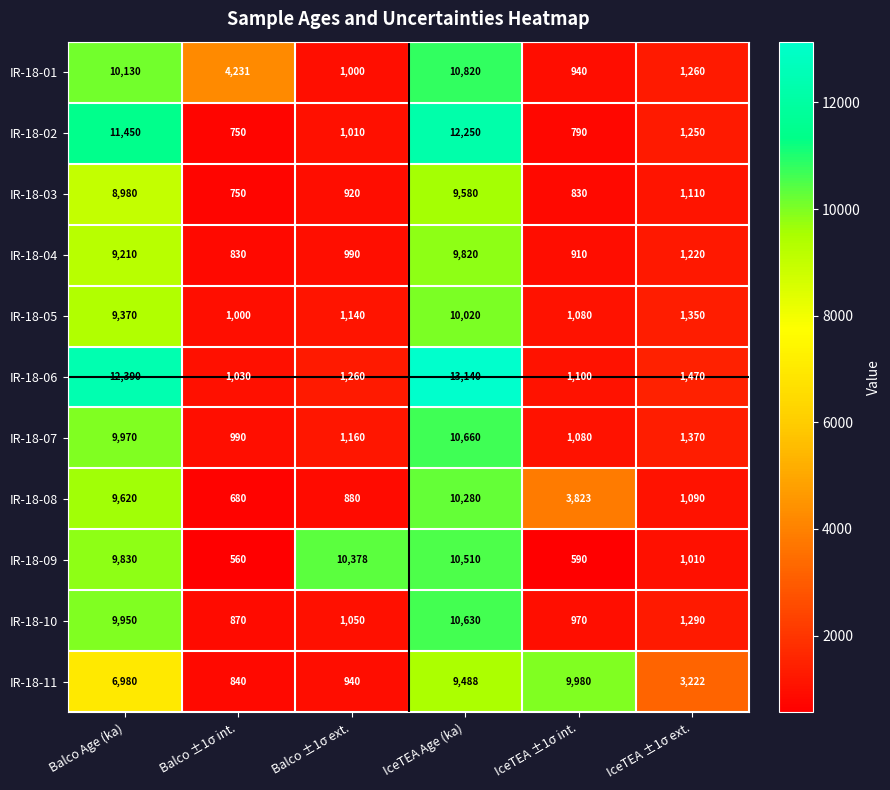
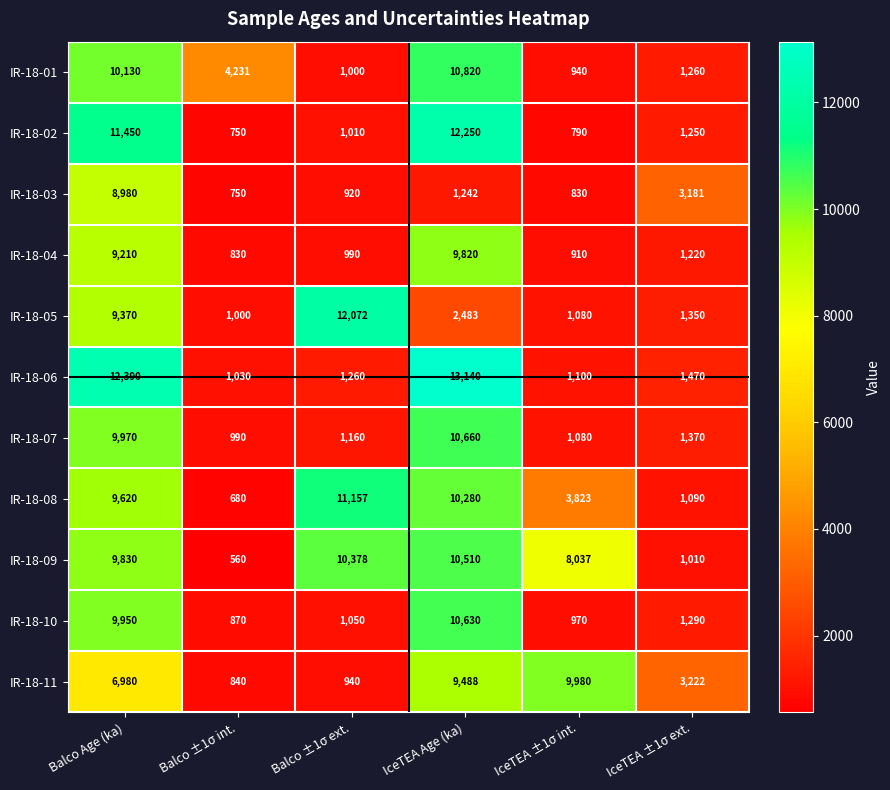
  {
    "IR-18-01": {
      "Balco Age (ka)": "10,130",
      "Balco ±1σ int.": "4,231",
      "Balco ±1σ ext.": "1,000",
      "IceTEA Age (ka)": "10,820",
      "IceTEA ±1σ int.": "940",
      "IceTEA ±1σ ext.": "1,260"
    },
    "IR-18-02": {
      "Balco Age (ka)": "11,450",
      "Balco ±1σ int.": "750",
      "Balco ±1σ ext.": "1,010",
      "IceTEA Age (ka)": "12,250",
      "IceTEA ±1σ int.": "790",
      "IceTEA ±1σ ext.": "1,250"
    },
    "IR-18-03": {
      "Balco Age (ka)": "8,980",
      "Balco ±1σ int.": "750",
      "Balco ±1σ ext.": "920",
-     "IceTEA Age (ka)": "9,580",
+     "IceTEA Age (ka)": "1,242",
      "IceTEA ±1σ int.": "830",
-     "IceTEA ±1σ ext.": "1,110"
+     "IceTEA ±1σ ext.": "3,181"
    },
    "IR-18-04": {
      "Balco Age (ka)": "9,210",
      "Balco ±1σ int.": "830",
      "Balco ±1σ ext.": "990",
      "IceTEA Age (ka)": "9,820",
      "IceTEA ±1σ int.": "910",
      "IceTEA ±1σ ext.": "1,220"
    },
    "IR-18-05": {
      "Balco Age (ka)": "9,370",
      "Balco ±1σ int.": "1,000",
-     "Balco ±1σ ext.": "1,140",
-     "IceTEA Age (ka)": "10,020",
+     "Balco ±1σ ext.": "12,072",
+     "IceTEA Age (ka)": "2,483",
      "IceTEA ±1σ int.": "1,080",
      "IceTEA ±1σ ext.": "1,350"
    },
    "IR-18-06": {
      "Balco Age (ka)": "12,390",
      "Balco ±1σ int.": "1,030",
      "Balco ±1σ ext.": "1,260",
      "IceTEA Age (ka)": "13,140",
      "IceTEA ±1σ int.": "1,100",
      "IceTEA ±1σ ext.": "1,470"
    },
    "IR-18-07": {
      "Balco Age (ka)": "9,970",
      "Balco ±1σ int.": "990",
      "Balco ±1σ ext.": "1,160",
      "IceTEA Age (ka)": "10,660",
      "IceTEA ±1σ int.": "1,080",
      "IceTEA ±1σ ext.": "1,370"
    },
    "IR-18-08": {
      "Balco Age (ka)": "9,620",
      "Balco ±1σ int.": "680",
-     "Balco ±1σ ext.": "880",
+     "Balco ±1σ ext.": "11,157",
      "IceTEA Age (ka)": "10,280",
      "IceTEA ±1σ int.": "3,823",
      "IceTEA ±1σ ext.": "1,090"
    },
    "IR-18-09": {
      "Balco Age (ka)": "9,830",
      "Balco ±1σ int.": "560",
      "Balco ±1σ ext.": "10,378",
      "IceTEA Age (ka)": "10,510",
-     "IceTEA ±1σ int.": "590",
+     "IceTEA ±1σ int.": "8,037",
      "IceTEA ±1σ ext.": "1,010"
    },
    "IR-18-10": {
      "Balco Age (ka)": "9,950",
      "Balco ±1σ int.": "870",
      "Balco ±1σ ext.": "1,050",
      "IceTEA Age (ka)": "10,630",
      "IceTEA ±1σ int.": "970",
      "IceTEA ±1σ ext.": "1,290"
    },
    "IR-18-11": {
      "Balco Age (ka)": "6,980",
      "Balco ±1σ int.": "840",
      "Balco ±1σ ext.": "940",
      "IceTEA Age (ka)": "9,488",
      "IceTEA ±1σ int.": "9,980",
      "IceTEA ±1σ ext.": "3,222"
    }
  }
